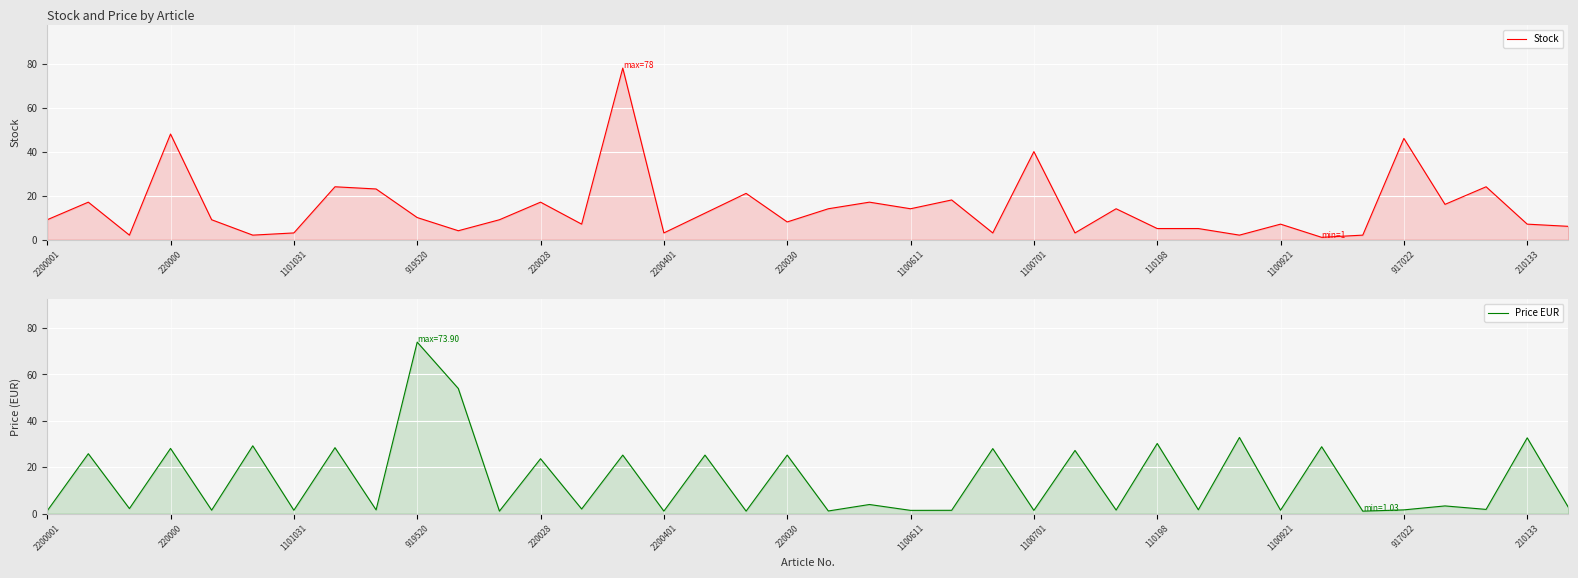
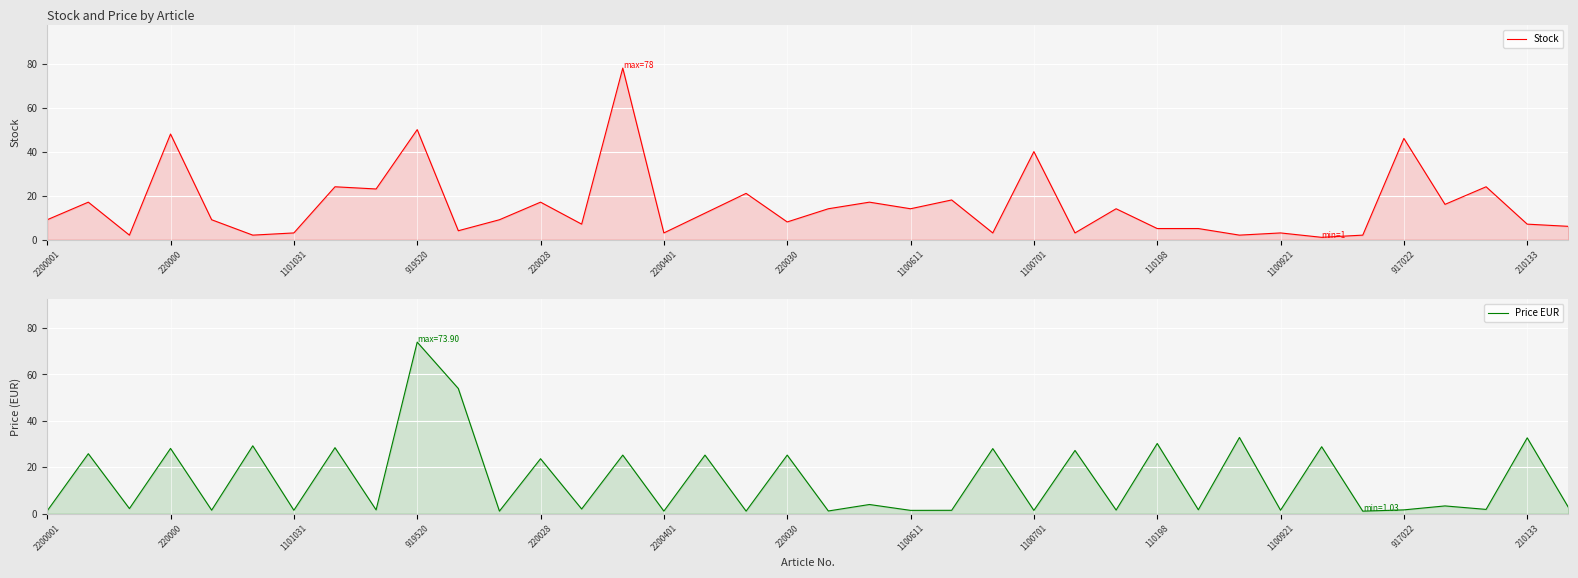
  {
    "Stock and Price by Article": {
      "2200001": 9,
      "220000": 48,
      "1101031": 3,
-     "919520": 10,
+     "919520": 50,
      "220028": 17,
      "2200401": 3,
      "220030": 8,
      "1100611": 14,
      "1100701": 40,
      "110198": 5,
-     "1100921": 7,
+     "1100921": 3,
      "917022": 46,
      "210133": 7
    }
  }
